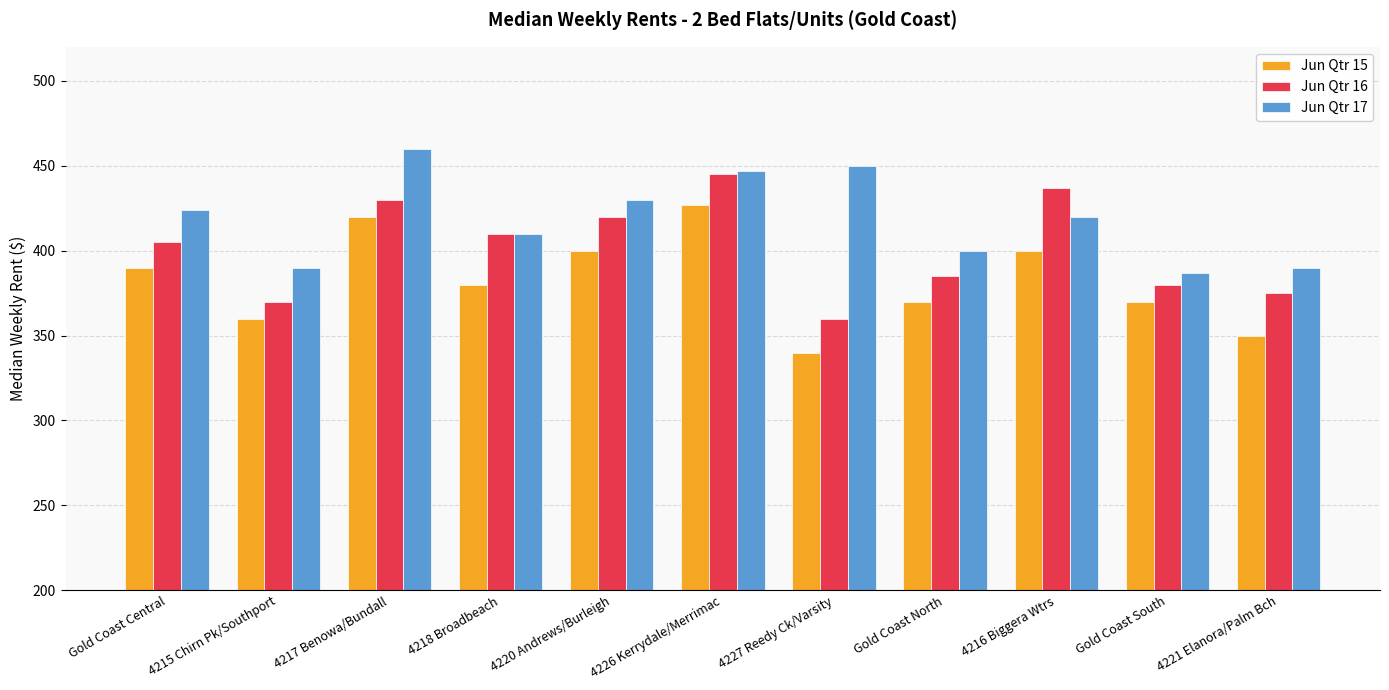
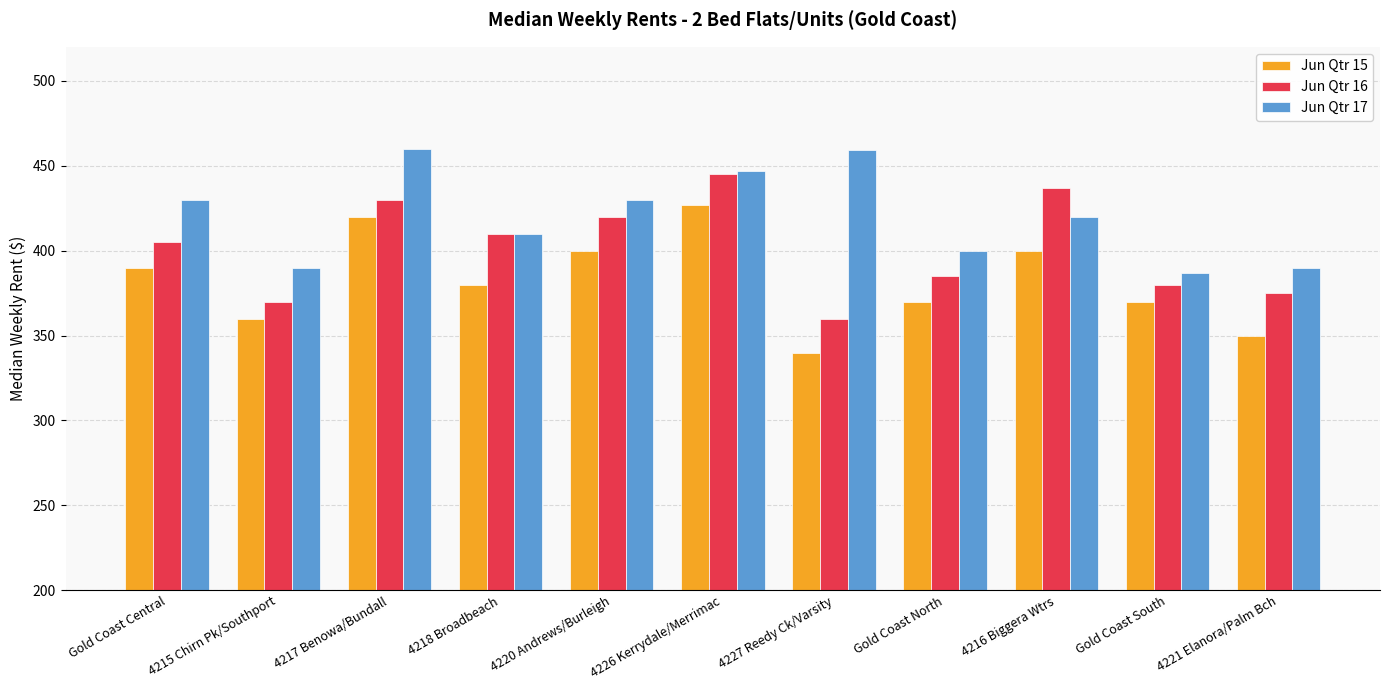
  {
    "Jun Qtr 15": {
      "Gold Coast Central": 390,
      "4215 Chirn Pk/Southport": 360,
      "4217 Benowa/Bundall": 420,
      "4218 Broadbeach": 380,
      "4220 Andrews/Burleigh": 400,
      "4226 Kerrydale/Merrimac": 427,
      "4227 Reedy Ck/Varsity": 340,
      "Gold Coast North": 370,
      "4216 Biggera Wtrs": 400,
      "Gold Coast South": 370,
      "4221 Elanora/Palm Bch": 350
    },
    "Jun Qtr 16": {
      "Gold Coast Central": 405,
      "4215 Chirn Pk/Southport": 370,
      "4217 Benowa/Bundall": 430,
      "4218 Broadbeach": 410,
      "4220 Andrews/Burleigh": 420,
      "4226 Kerrydale/Merrimac": 445,
      "4227 Reedy Ck/Varsity": 360,
      "Gold Coast North": 385,
      "4216 Biggera Wtrs": 437,
      "Gold Coast South": 380,
      "4221 Elanora/Palm Bch": 375
    },
    "Jun Qtr 17": {
-     "Gold Coast Central": 424,
+     "Gold Coast Central": 430,
      "4215 Chirn Pk/Southport": 390,
      "4217 Benowa/Bundall": 460,
      "4218 Broadbeach": 410,
      "4220 Andrews/Burleigh": 430,
      "4226 Kerrydale/Merrimac": 447,
-     "4227 Reedy Ck/Varsity": 450,
+     "4227 Reedy Ck/Varsity": 459,
      "Gold Coast North": 400,
      "4216 Biggera Wtrs": 420,
      "Gold Coast South": 387,
      "4221 Elanora/Palm Bch": 390
    }
  }
